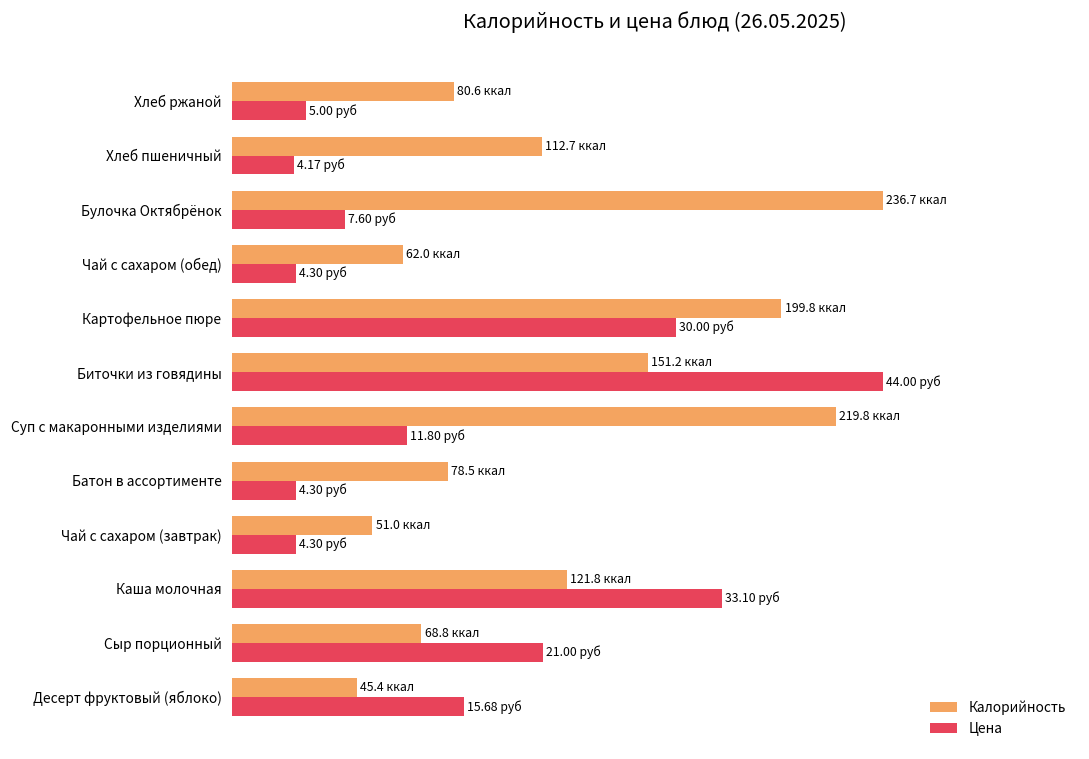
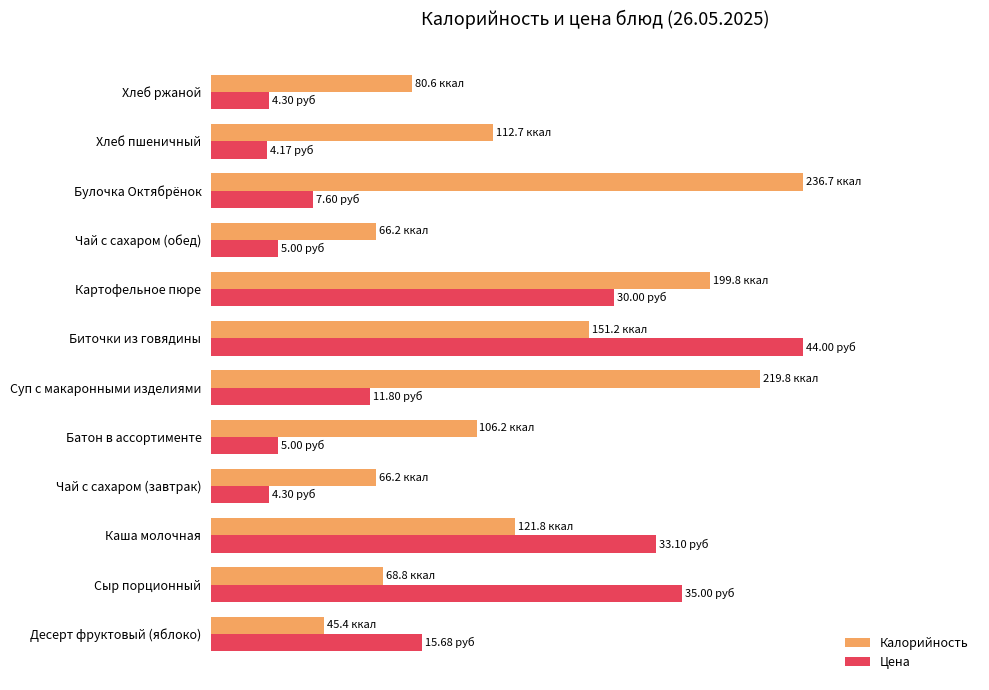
  {
    "Калорийность": {
-     "Чай с сахаром (обед)": 62.0,
-     "Батон в ассортименте": 78.5,
-     "Чай с сахаром (завтрак)": 51.0
+     "Чай с сахаром (обед)": 66.2,
+     "Батон в ассортименте": 106.2,
+     "Чай с сахаром (завтрак)": 66.2
    },
    "Цена": {
-     "Хлеб ржаной": 5.00,
-     "Чай с сахаром (обед)": 4.30,
-     "Батон в ассортименте": 4.30,
-     "Сыр порционный": 21.00
+     "Хлеб ржаной": 4.30,
+     "Чай с сахаром (обед)": 5.00,
+     "Батон в ассортименте": 5.00,
+     "Сыр порционный": 35.00
    }
  }
